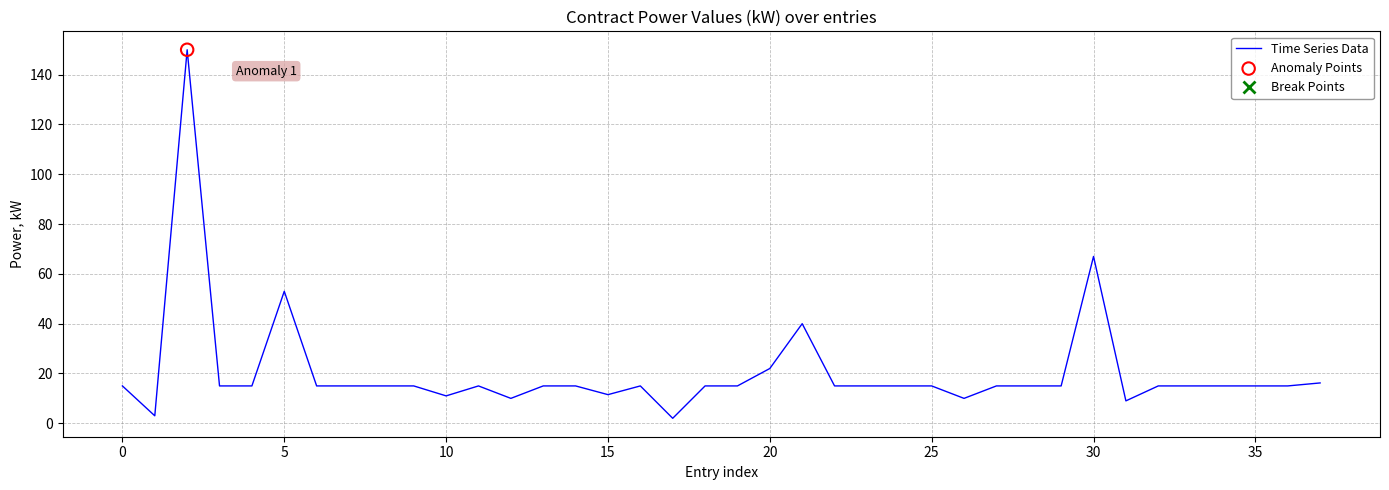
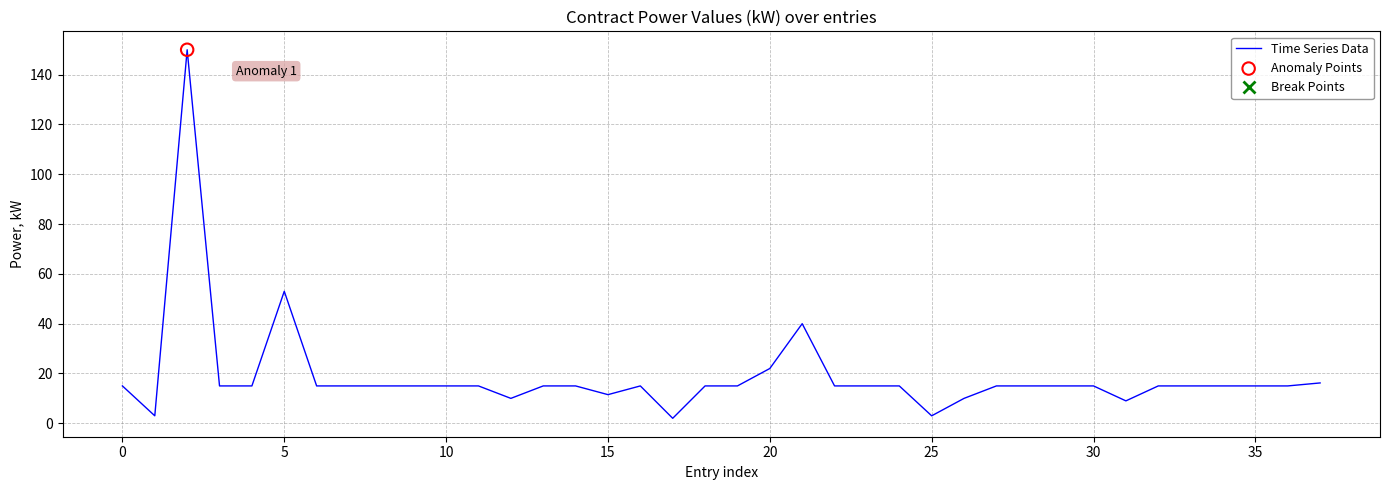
  {
    "Time Series Data": {
      "0": 15,
      "5": 53,
-     "10": 11,
+     "10": 15,
      "15": 12,
      "20": 22,
-     "25": 15,
-     "30": 67,
+     "25": 3,
+     "30": 15,
      "35": 15
    }
  }
